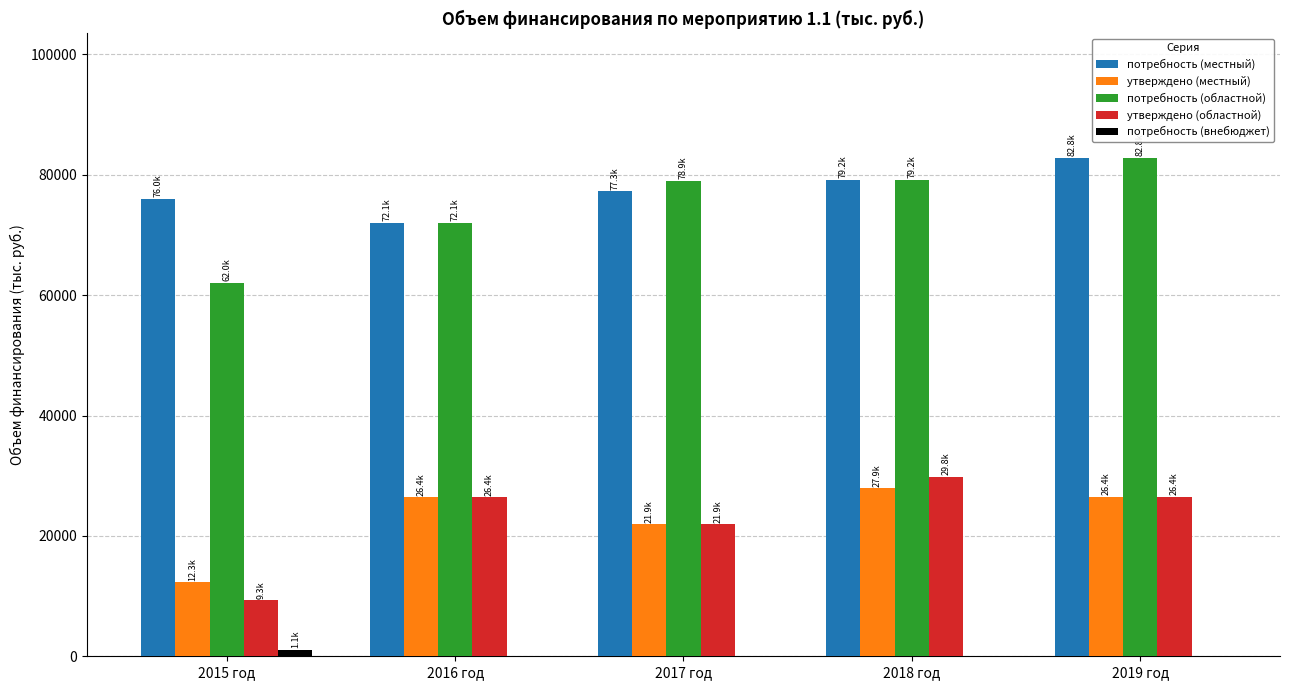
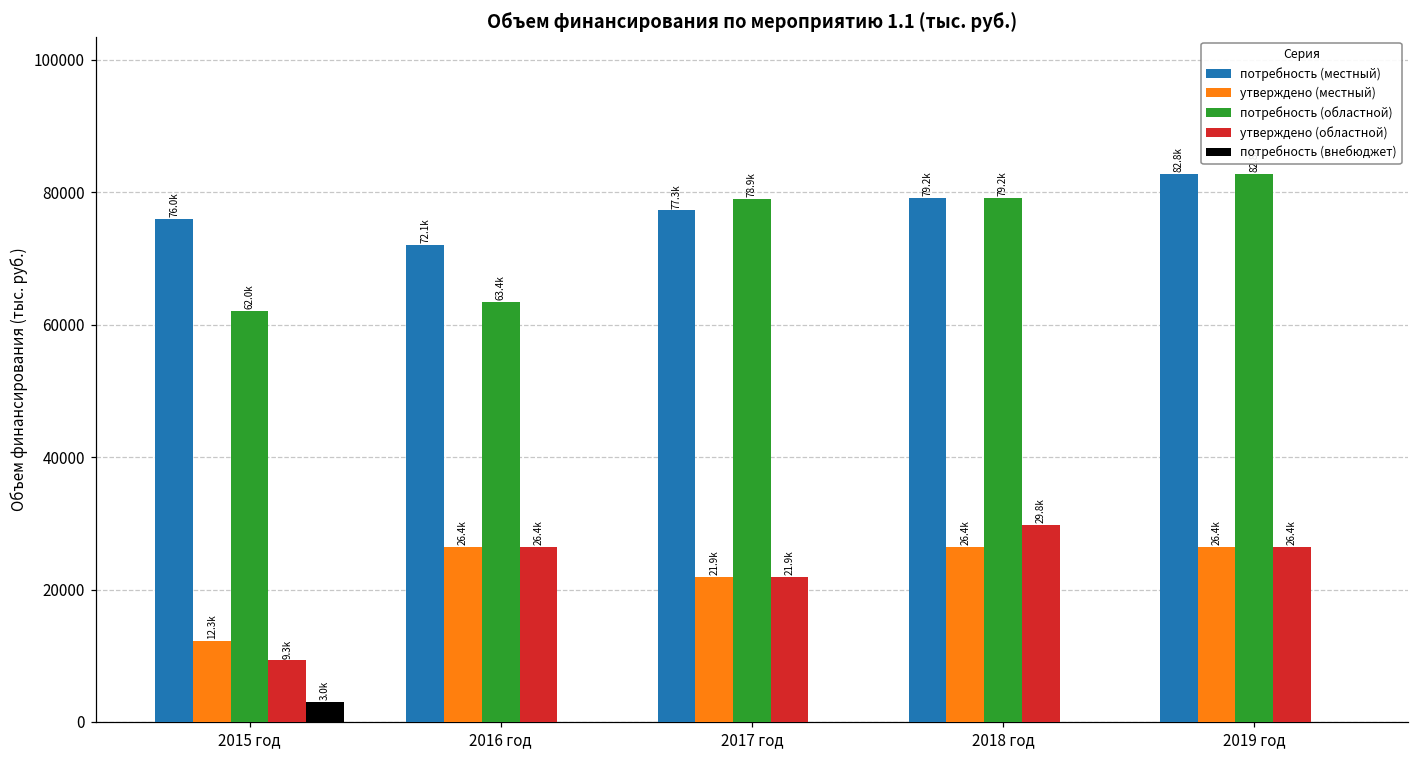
  {
    "потребность (местный)": {
      "2015 год": "76.0k",
      "2016 год": "72.1k",
      "2017 год": "77.3k",
      "2018 год": "79.2k",
      "2019 год": "82.8k"
    },
    "утверждено (местный)": {
      "2015 год": "12.3k",
      "2016 год": "26.4k",
      "2017 год": "21.9k",
-     "2018 год": "27.9k",
+     "2018 год": "26.4k",
      "2019 год": "26.4k"
    },
    "потребность (областной)": {
      "2015 год": "62.0k",
-     "2016 год": "72.1k",
+     "2016 год": "63.4k",
      "2017 год": "78.9k",
      "2018 год": "79.2k"
    },
    "утверждено (областной)": {
      "2015 год": "9.3k",
      "2016 год": "26.4k",
      "2017 год": "21.9k",
      "2018 год": "29.8k",
      "2019 год": "26.4k"
    },
    "потребность (внебюджет)": {
-     "2015 год": "1.1k"
+     "2015 год": "3.0k"
    }
  }
